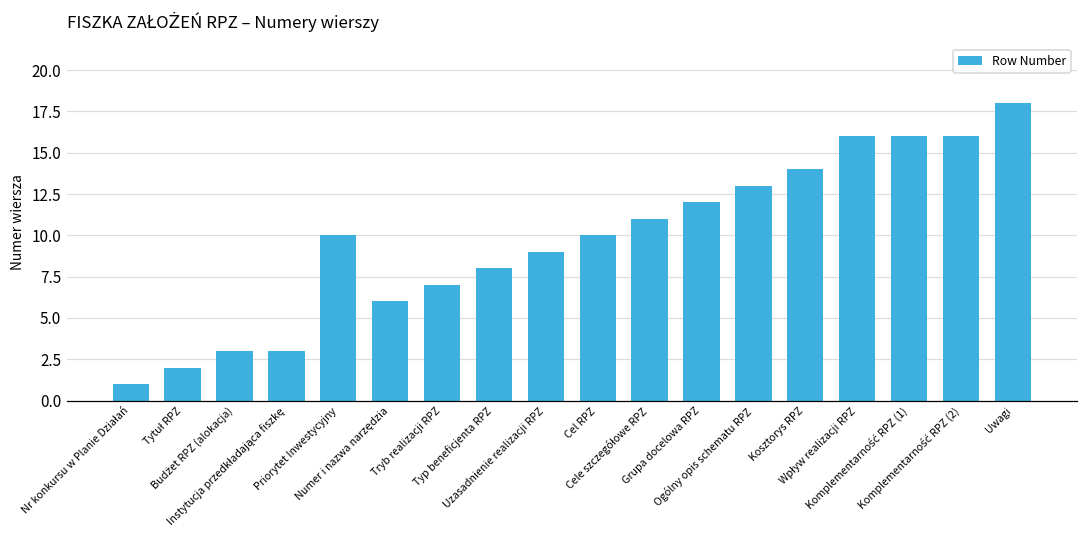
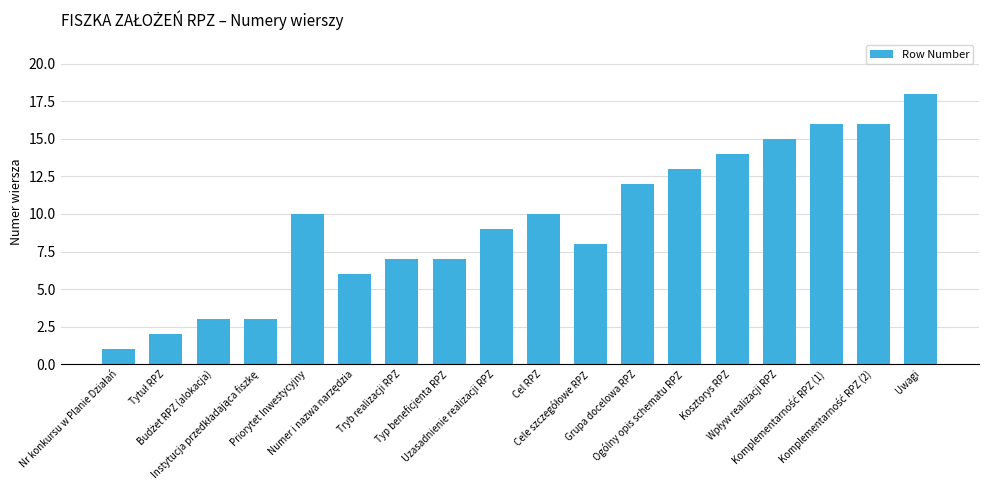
  {
    "Nr konkursu w Planie Działań": 1,
    "Tytuł RPZ": 2,
    "Budżet RPZ (alokacja)": 3,
    "Instytucja przedkładająca fiszkę": 3,
    "Priorytet Inwestycyjny": 10,
    "Numer i nazwa narzędzia": 6,
    "Tryb realizacji RPZ": 7,
-   "Typ beneficjenta RPZ": 8,
+   "Typ beneficjenta RPZ": 7,
    "Uzasadnienie realizacji RPZ": 9,
    "Cel RPZ": 10,
-   "Cele szczegółowe RPZ": 11,
+   "Cele szczegółowe RPZ": 8,
    "Grupa docelowa RPZ": 12,
    "Ogólny opis schematu RPZ": 13,
    "Kosztorys RPZ": 14,
-   "Wpływ realizacji RPZ": 16,
+   "Wpływ realizacji RPZ": 15,
    "Komplementarność RPZ (1)": 16,
    "Komplementarność RPZ (2)": 16,
    "Uwagi": 18
  }
